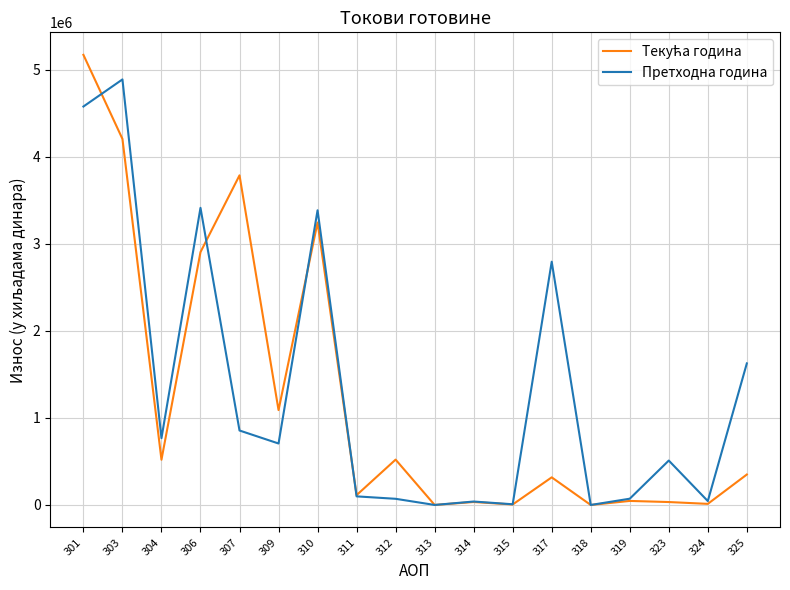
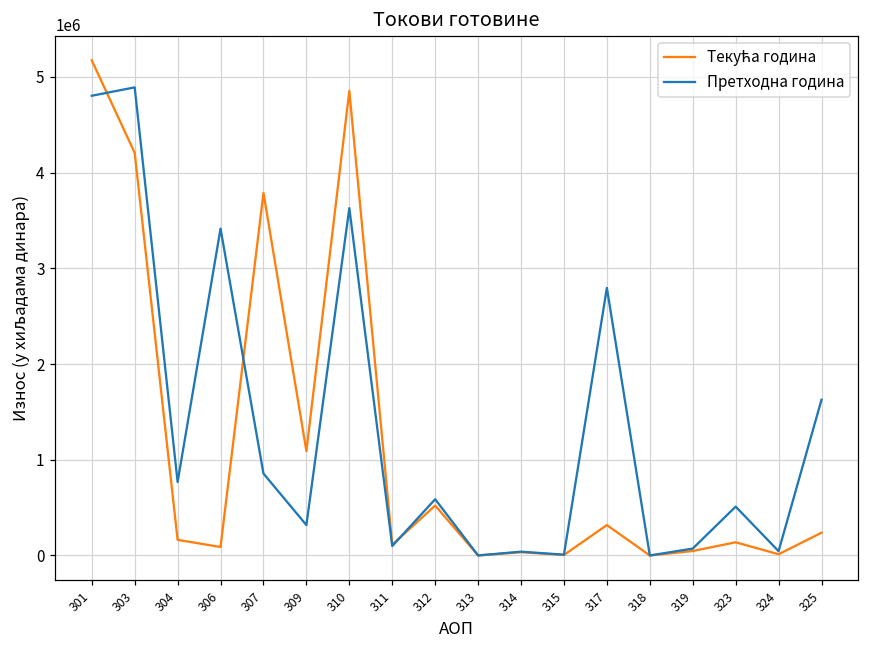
  {
    "Текућа година": {
      "301": 5200000,
      "303": 4200000,
-     "304": 500000,
-     "306": 2900000,
+     "304": 200000,
+     "306": 100000,
      "307": 3800000,
      "309": 1100000,
-     "310": 3200000,
+     "310": 4900000,
      "312": 500000,
      "317": 300000,
-     "323": 0,
+     "323": 100000,
      "324": 0,
-     "325": 300000
+     "325": 200000
    },
    "Претходна година": {
-     "301": 4600000,
+     "301": 4800000,
      "303": 4900000,
      "304": 800000,
      "306": 3400000,
      "307": 900000,
-     "309": 700000,
-     "310": 3400000,
-     "312": 100000,
+     "309": 300000,
+     "310": 3600000,
+     "312": 600000,
      "317": 2800000,
      "323": 500000,
      "324": 0,
      "325": 1600000
    }
  }
